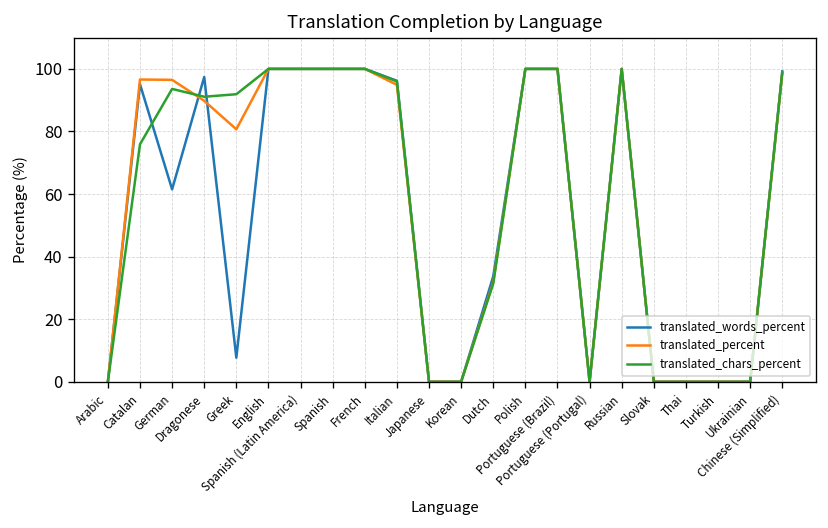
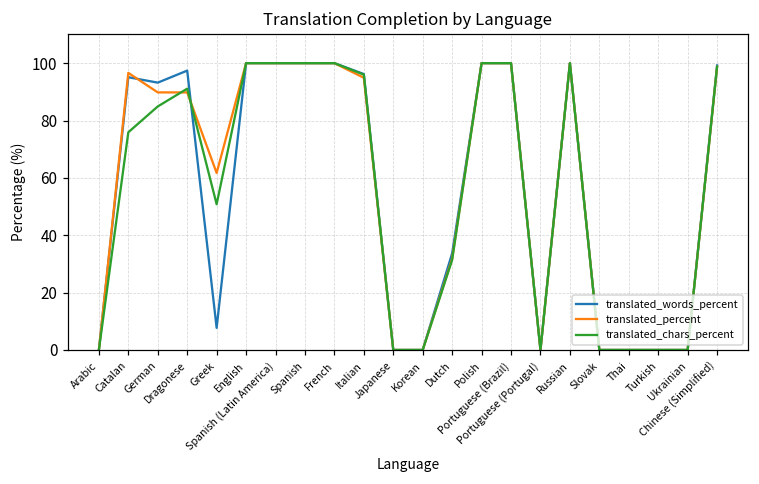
  {
    "translated_words_percent": {
      "Catalan": 95,
-     "German": 62,
+     "German": 93,
      "Dragonese": 97,
      "Greek": 8,
      "Dutch": 34
    },
    "translated_percent": {
      "Catalan": 97,
-     "German": 97,
+     "German": 90,
      "Dragonese": 90,
-     "Greek": 81,
+     "Greek": 62,
      "Italian": 95
    },
    "translated_chars_percent": {
      "Catalan": 76,
-     "German": 94,
+     "German": 85,
      "Dragonese": 91,
-     "Greek": 92
+     "Greek": 51
    }
  }
